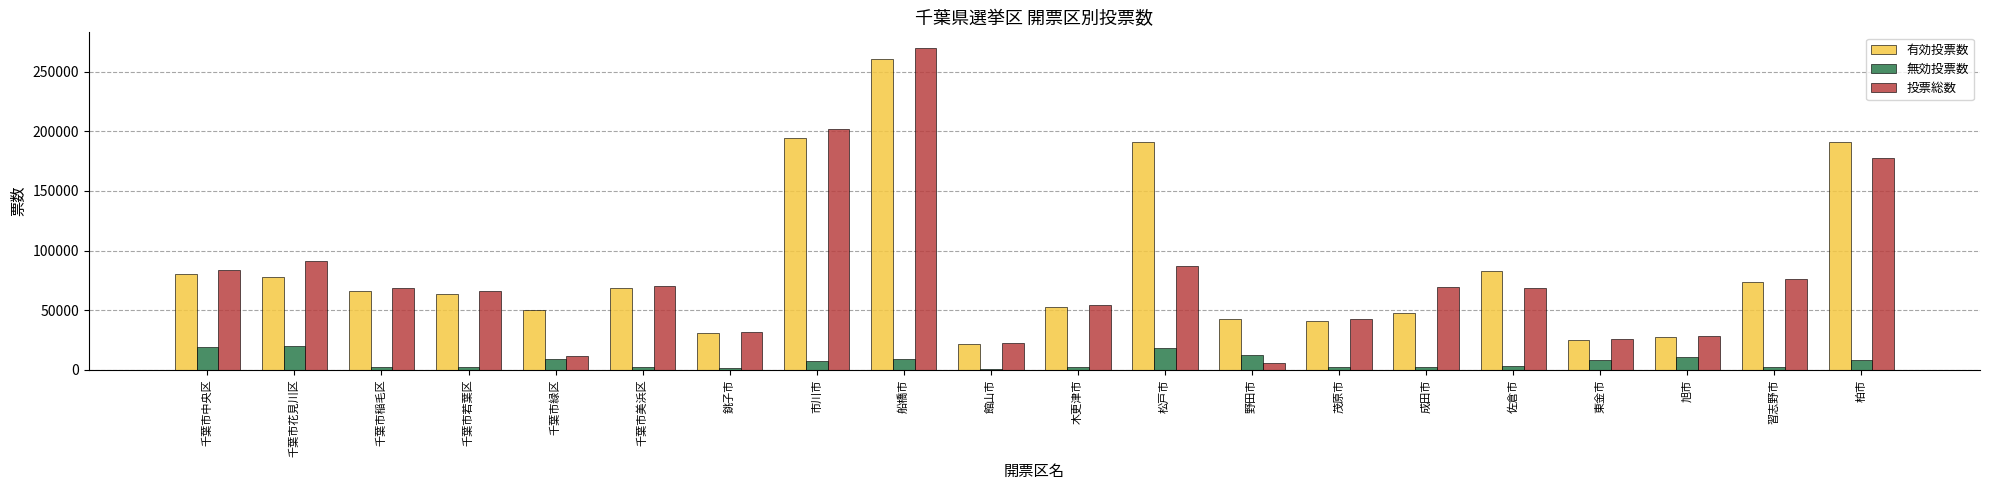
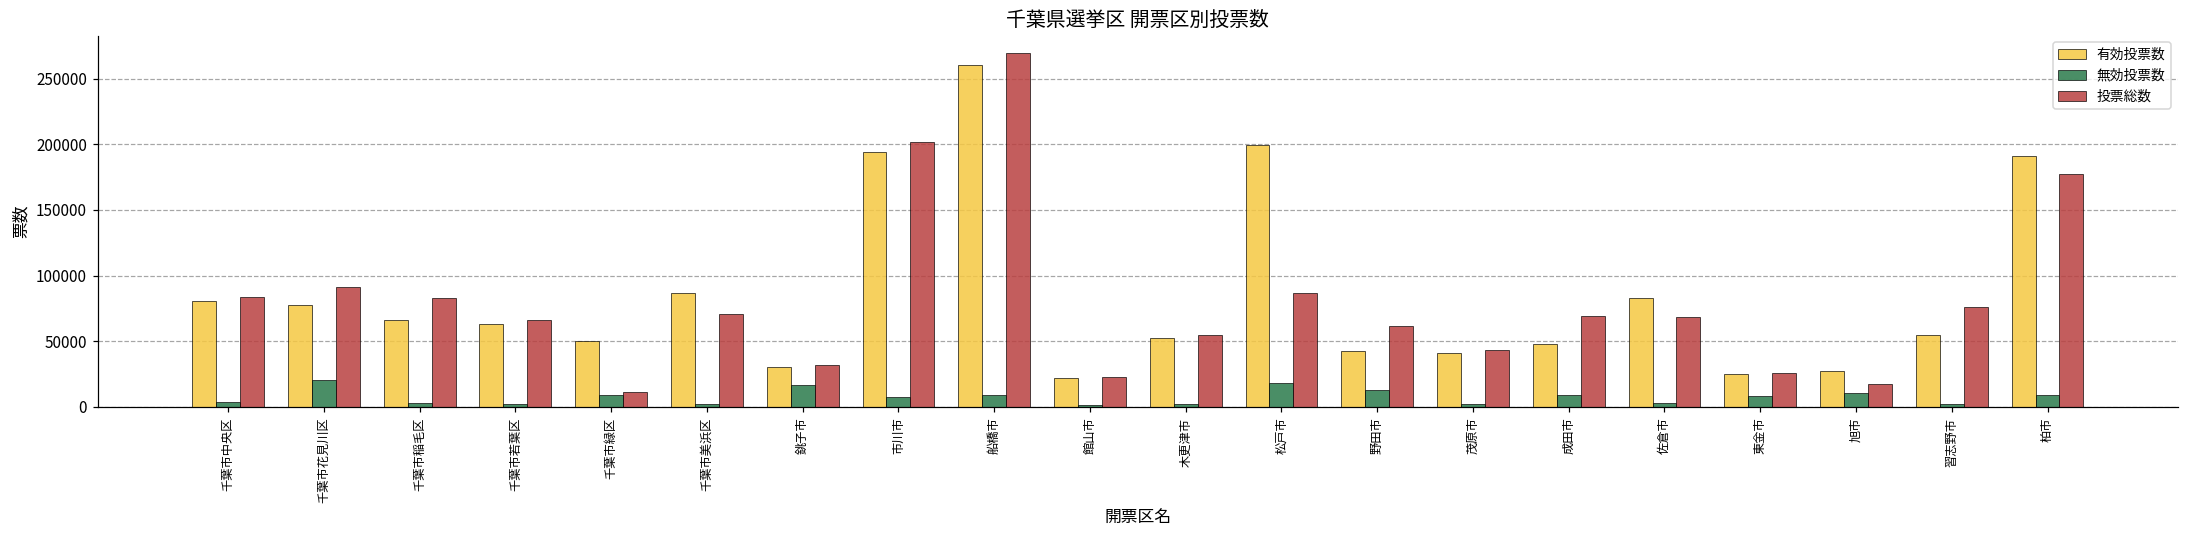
  {
    "有効投票数": {
      "千葉市中央区": 80000,
      "千葉市花見川区": 78000,
      "千葉市稲毛区": 66000,
      "千葉市若葉区": 63000,
      "千葉市緑区": 50000,
-     "千葉市美浜区": 69000,
+     "千葉市美浜区": 87000,
      "銚子市": 31000,
      "市川市": 194000,
      "船橋市": 260000,
      "館山市": 22000,
      "木更津市": 52000,
-     "松戸市": 191000,
+     "松戸市": 200000,
      "野田市": 43000,
      "茂原市": 41000,
      "成田市": 48000,
      "佐倉市": 83000,
      "東金市": 25000,
      "旭市": 27000,
-     "習志野市": 73000,
+     "習志野市": 55000,
      "柏市": 191000
    },
    "無効投票数": {
-     "千葉市中央区": 19000,
+     "千葉市中央区": 4000,
      "千葉市花見川区": 20000,
      "千葉市稲毛区": 3000,
      "千葉市若葉区": 3000,
      "千葉市緑区": 9000,
-     "銚子市": 1000,
+     "銚子市": 17000,
      "市川市": 8000,
      "船橋市": 9000,
      "木更津市": 2000,
      "松戸市": 18000,
      "野田市": 13000,
-     "成田市": 2000,
+     "成田市": 9000,
      "佐倉市": 3000,
      "東金市": 9000,
      "旭市": 11000,
      "習志野市": 3000,
      "柏市": 9000
    },
    "投票総数": {
      "千葉市中央区": 84000,
      "千葉市花見川区": 91000,
-     "千葉市稲毛区": 69000,
+     "千葉市稲毛区": 83000,
      "千葉市若葉区": 66000,
      "千葉市緑区": 11000,
      "千葉市美浜区": 71000,
      "銚子市": 32000,
      "市川市": 202000,
      "船橋市": 269000,
      "館山市": 23000,
      "木更津市": 55000,
      "松戸市": 87000,
-     "野田市": 6000,
+     "野田市": 61000,
      "茂原市": 43000,
      "成田市": 70000,
      "佐倉市": 69000,
      "東金市": 26000,
-     "旭市": 29000,
+     "旭市": 17000,
      "習志野市": 76000,
      "柏市": 177000
    }
  }
